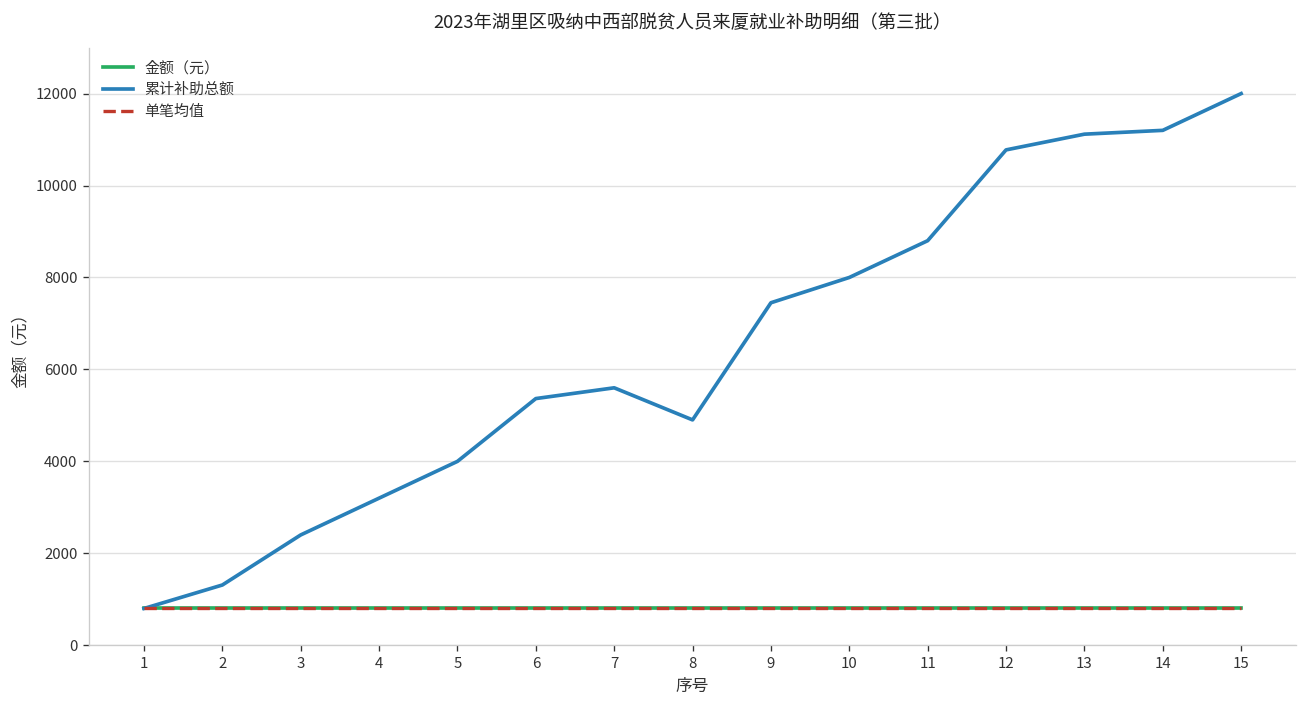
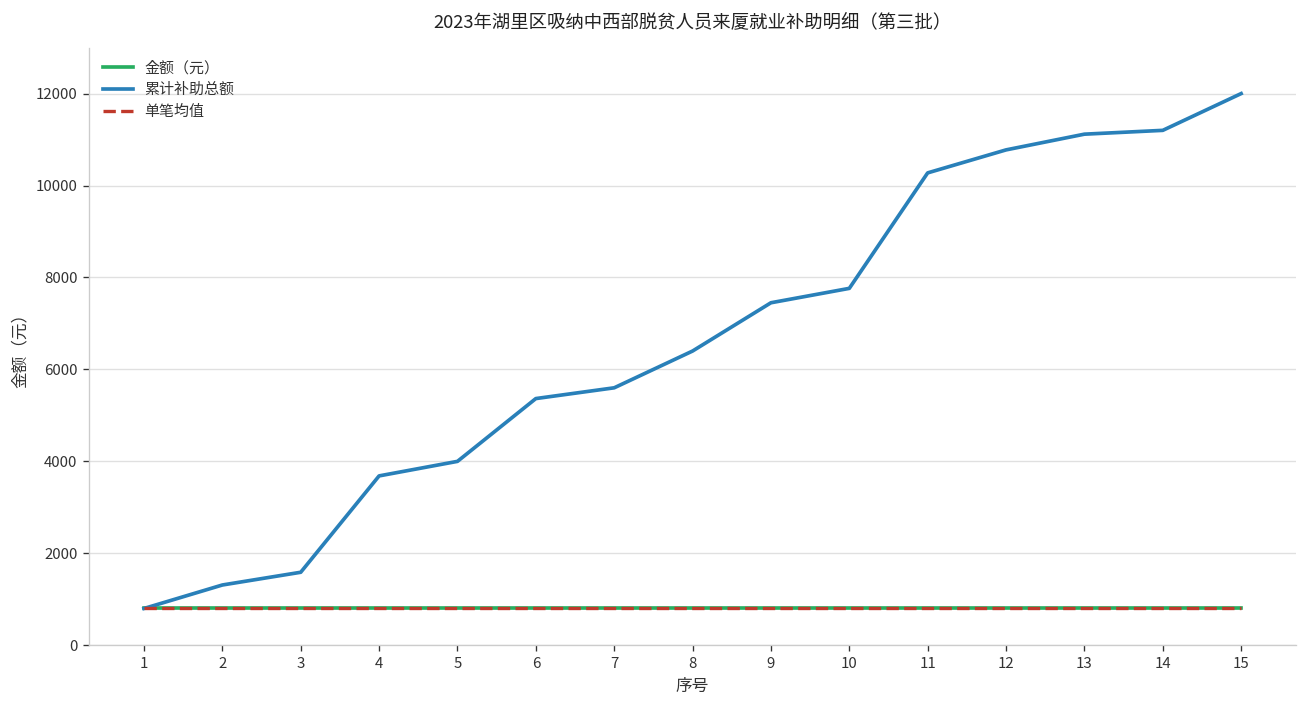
  {
    "单笔均值": {
      "2": 800,
      "3": 800,
      "4": 800,
      "5": 800,
      "6": 800,
      "7": 800,
      "8": 800,
      "9": 800,
      "10": 800,
      "11": 800,
      "12": 800,
      "13": 800,
      "14": 800,
      "15": 800
    },
    "累计补助总额": {
      "2": 1300,
-     "3": 2400,
-     "4": 3200,
+     "3": 1600,
+     "4": 3700,
      "5": 4000,
      "6": 5400,
      "7": 5600,
-     "8": 4900,
+     "8": 6400,
      "9": 7500,
-     "10": 8000,
-     "11": 8800,
+     "10": 7800,
+     "11": 10300,
      "12": 10800,
      "13": 11100,
      "14": 11200,
      "15": 12000
    }
  }
